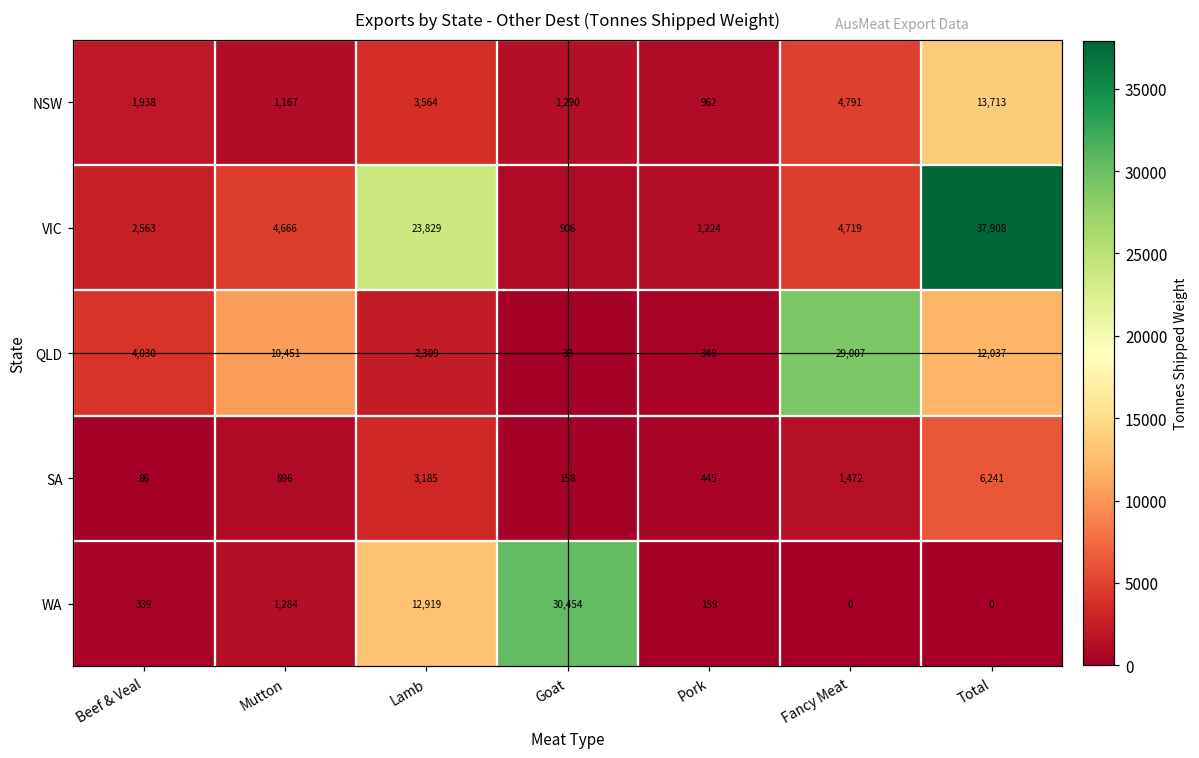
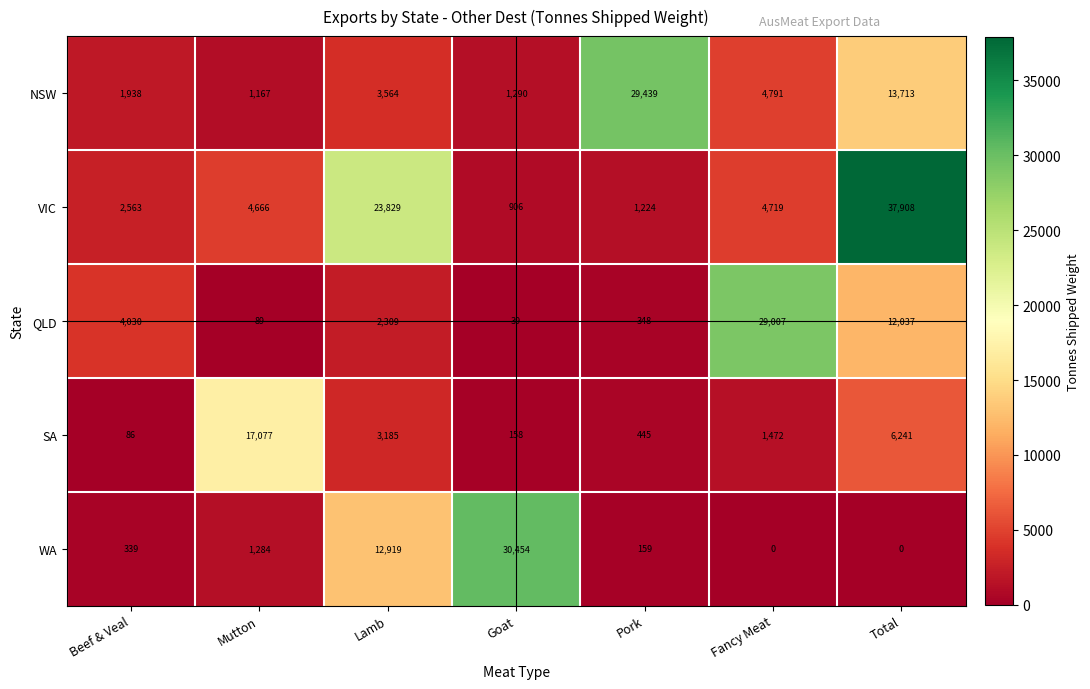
  {
    "NSW": {
      "Beef & Veal": "1,938",
      "Mutton": "1,167",
      "Lamb": "3,564",
      "Goat": "1,290",
-     "Pork": "962",
+     "Pork": "29,439",
      "Fancy Meat": "4,791",
      "Total": "13,713"
    },
    "VIC": {
      "Beef & Veal": "2,563",
      "Mutton": "4,666",
      "Lamb": "23,829",
      "Goat": "906",
      "Pork": "1,224",
      "Fancy Meat": "4,719",
      "Total": "37,908"
    },
    "QLD": {
      "Beef & Veal": "4,030",
-     "Mutton": "10,451",
+     "Mutton": "89",
      "Lamb": "2,309",
      "Goat": "39",
      "Pork": "348",
      "Fancy Meat": "29,007",
      "Total": "12,037"
    },
    "SA": {
      "Beef & Veal": "86",
-     "Mutton": "896",
+     "Mutton": "17,077",
      "Lamb": "3,185",
      "Goat": "158",
      "Pork": "445",
      "Fancy Meat": "1,472",
      "Total": "6,241"
    },
    "WA": {
      "Beef & Veal": "339",
      "Mutton": "1,284",
      "Lamb": "12,919",
      "Goat": "30,454",
      "Pork": "159",
      "Fancy Meat": "0",
      "Total": "0"
    }
  }
